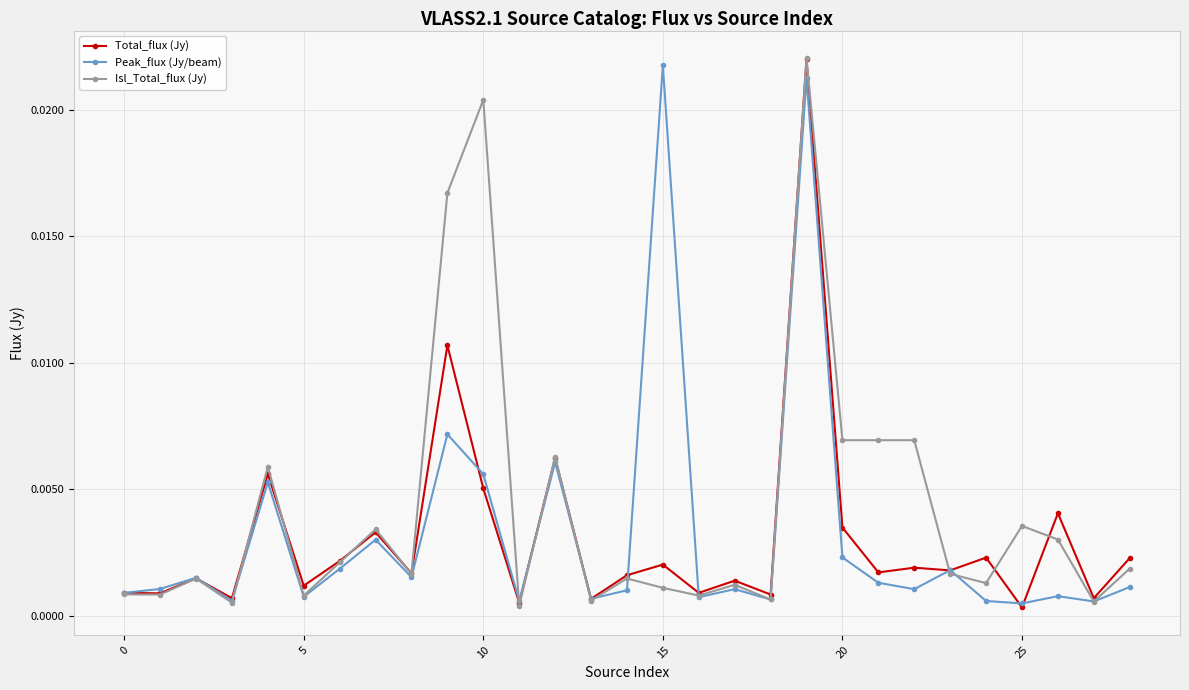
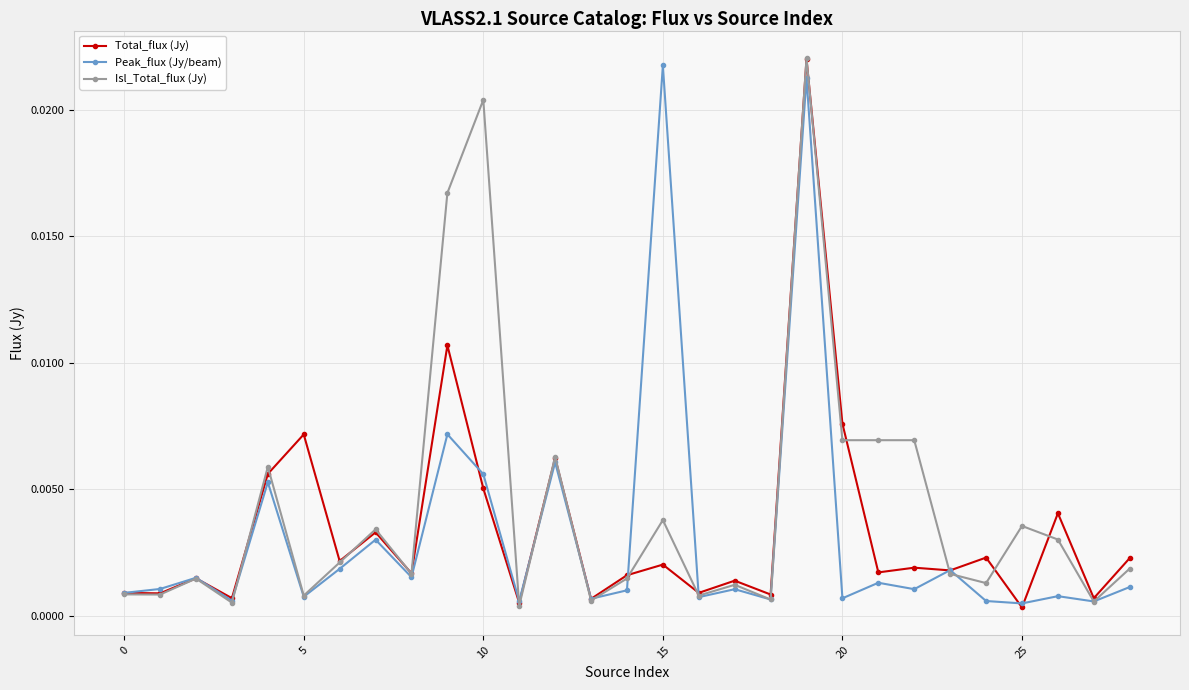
  {
    "Total_flux (Jy)": {
-     "5": 0.0012,
+     "5": 0.0072,
      "10": 0.0050,
      "15": 0.0020,
-     "20": 0.0035,
+     "20": 0.0076,
      "25": 0.0003
    },
    "Peak_flux (Jy/beam)": {
      "10": 0.0056,
      "15": 0.0217,
-     "20": 0.0023,
+     "20": 0.0007,
      "25": 0.0005
    },
    "Isl_Total_flux (Jy)": {
      "10": 0.0204,
-     "15": 0.0011,
+     "15": 0.0038,
      "20": 0.0069,
      "25": 0.0035
    }
  }
